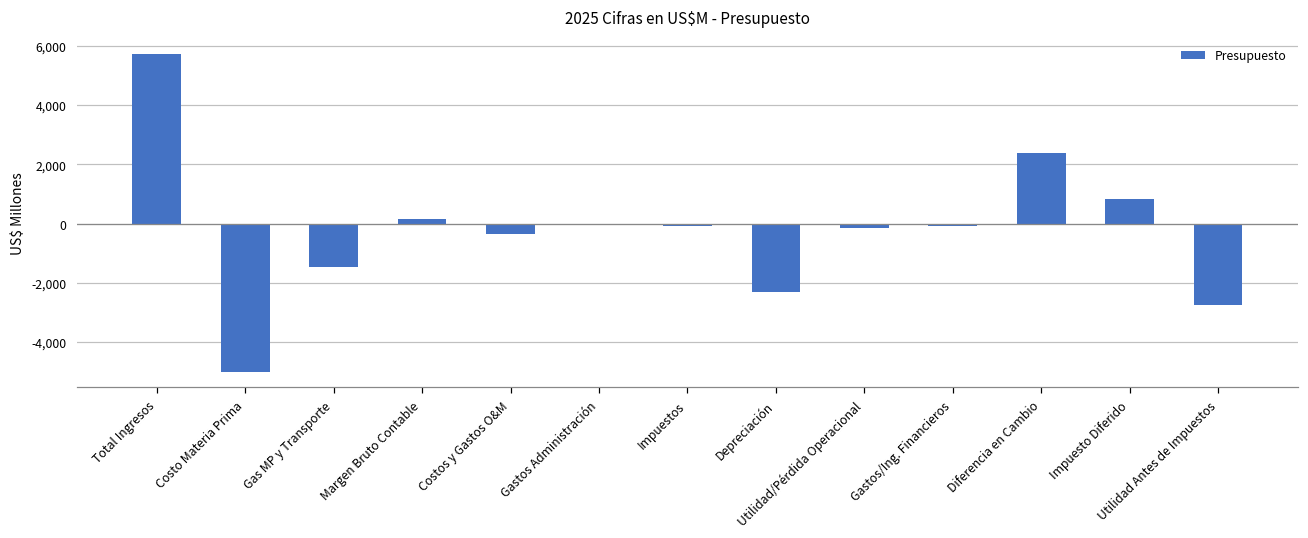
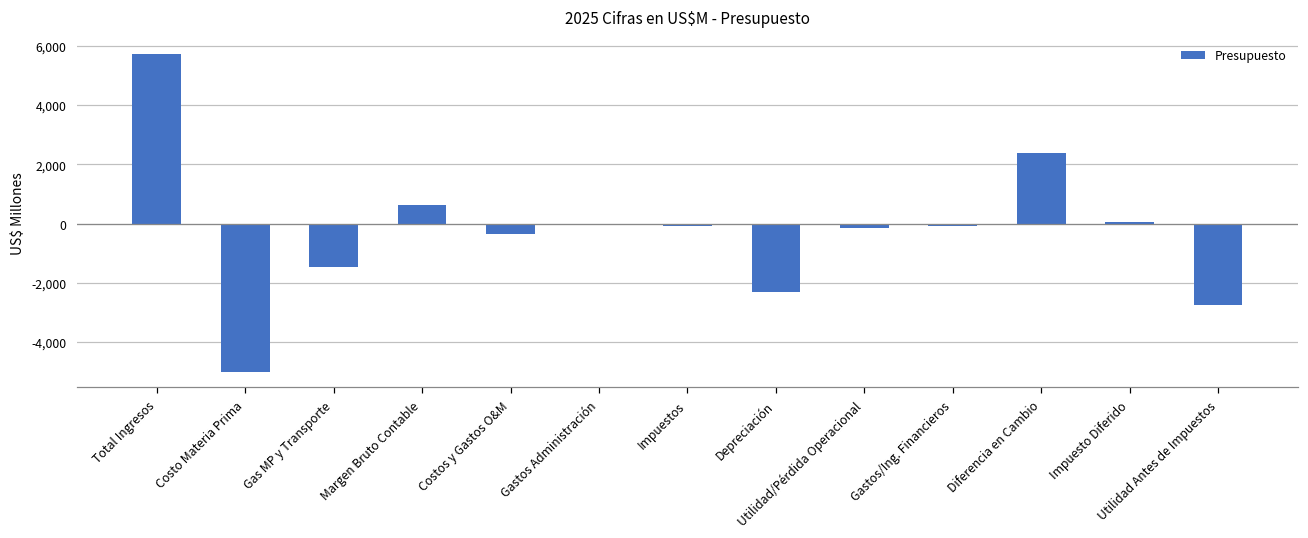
  {
    "Total Ingresos": "5,700",
    "Costo Materia Prima": "-5,000",
    "Gas MP y Transporte": "-1,500",
-   "Margen Bruto Contable": "200",
+   "Margen Bruto Contable": "600",
    "Costos y Gastos O&M": "-400",
    "Depreciación": "-2,300",
    "Utilidad/Pérdida Operacional": "-100",
    "Diferencia en Cambio": "2,400",
-   "Impuesto Diferido": "800",
+   "Impuesto Diferido": "100",
    "Utilidad Antes de Impuestos": "-2,700"
  }
